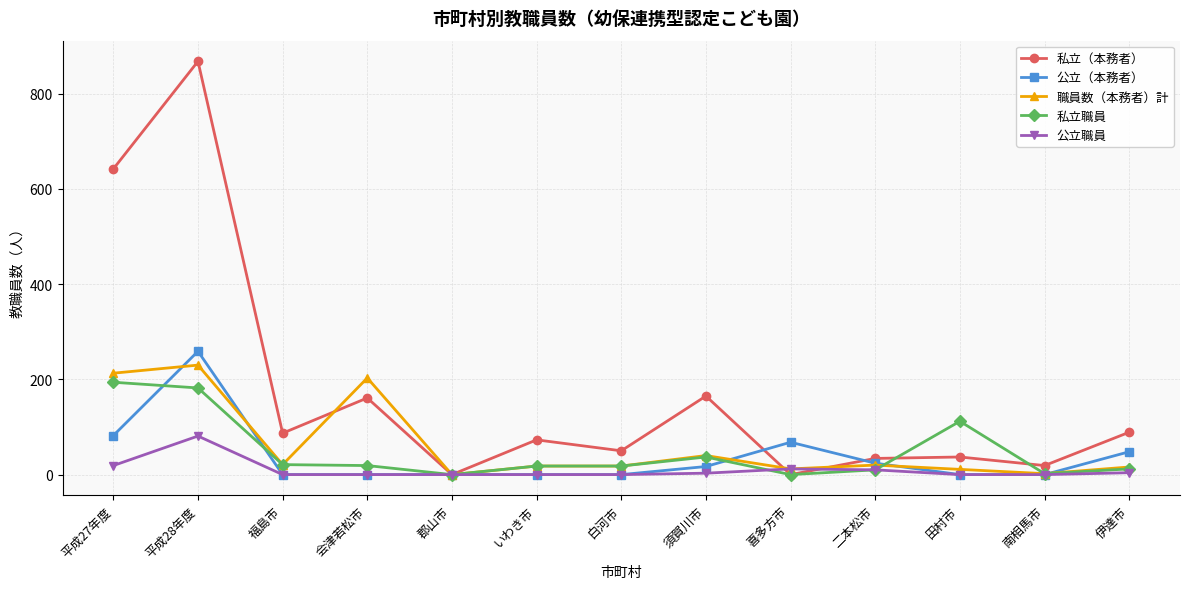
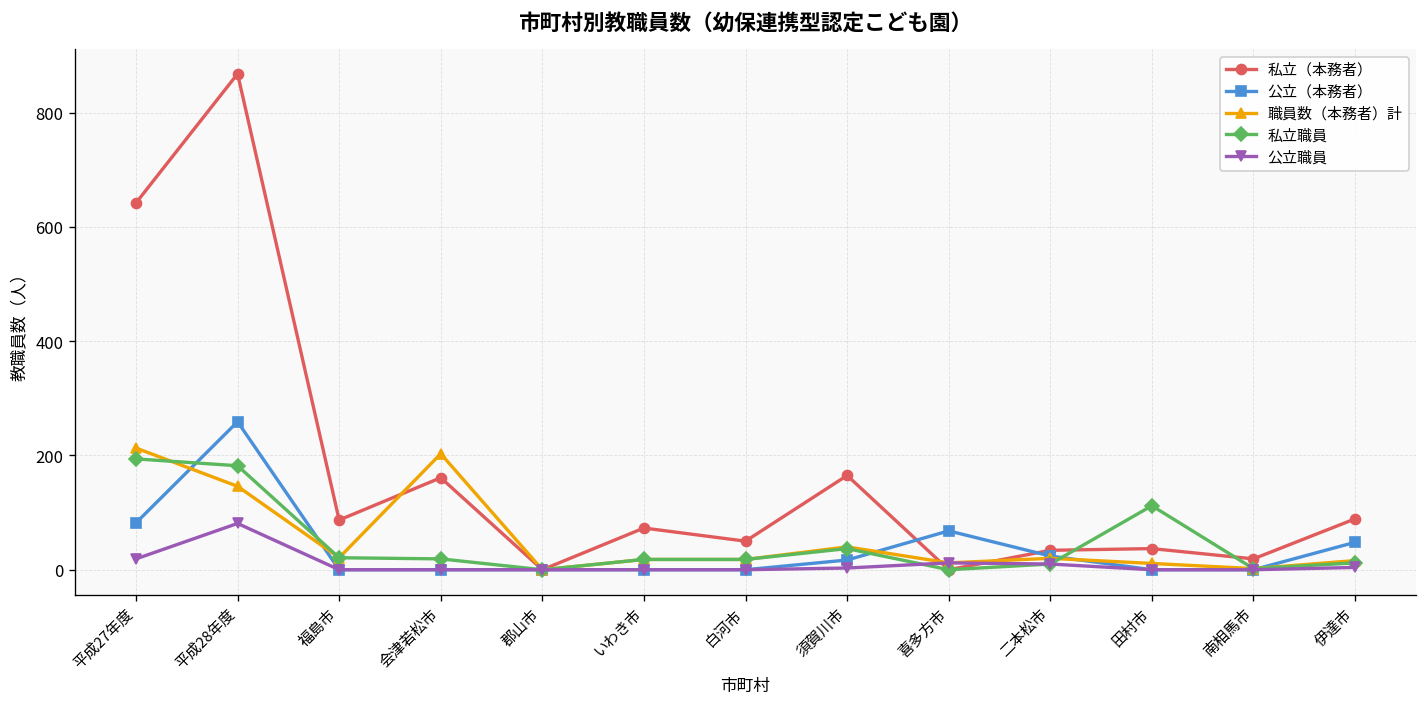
  {
    "私立（本務者）": {
      "平成27年度": 640,
      "平成28年度": 870,
      "福島市": 90,
      "会津若松市": 160,
      "いわき市": 70,
      "白河市": 50,
      "須賀川市": 170,
      "二本松市": 30,
      "田村市": 40,
      "南相馬市": 20,
      "伊達市": 90
    },
    "公立（本務者）": {
      "平成27年度": 80,
      "平成28年度": 260,
      "須賀川市": 20,
      "喜多方市": 70,
      "伊達市": 50
    },
    "職員数（本務者）計": {
      "平成27年度": 210,
-     "平成28年度": 230,
+     "平成28年度": 150,
      "会津若松市": 200,
      "田村市": 10
    },
    "私立職員": {
      "平成27年度": 190,
      "平成28年度": 180,
      "会津若松市": 20,
      "田村市": 110
    },
    "公立職員": {
      "平成27年度": 20,
      "平成28年度": 80,
      "須賀川市": 0,
      "伊達市": 0
    }
  }
